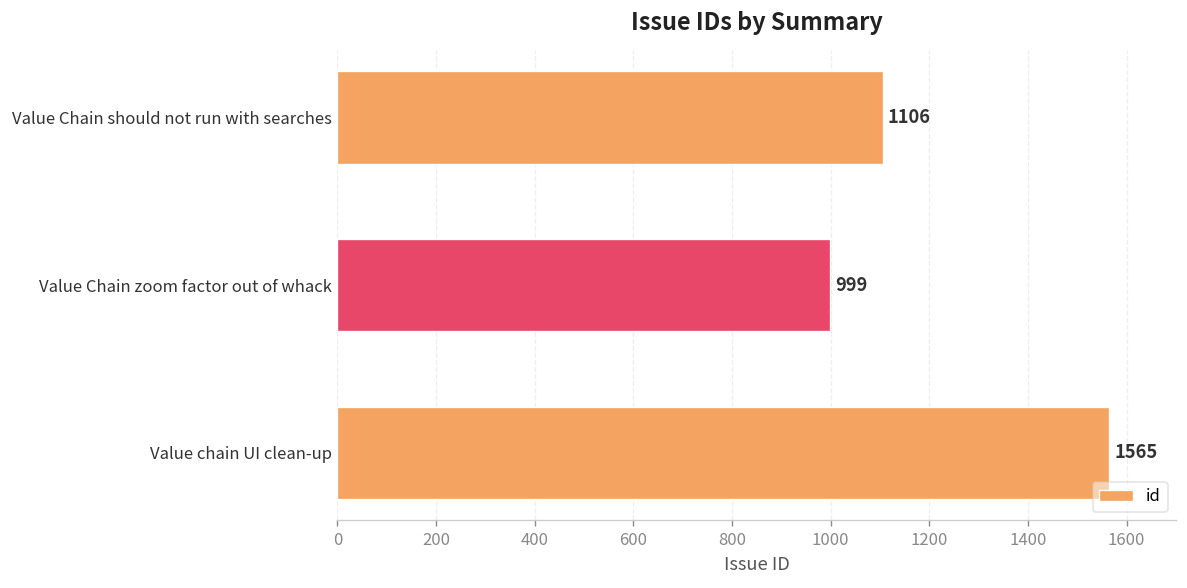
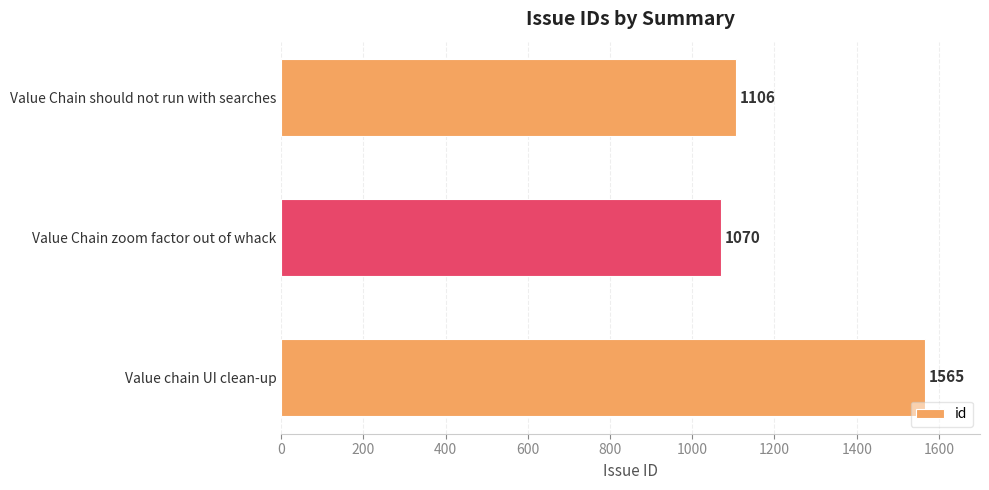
  {
    "Value Chain should not run with searches": 1106,
-   "Value Chain zoom factor out of whack": 999,
+   "Value Chain zoom factor out of whack": 1070,
    "Value chain UI clean-up": 1565
  }
